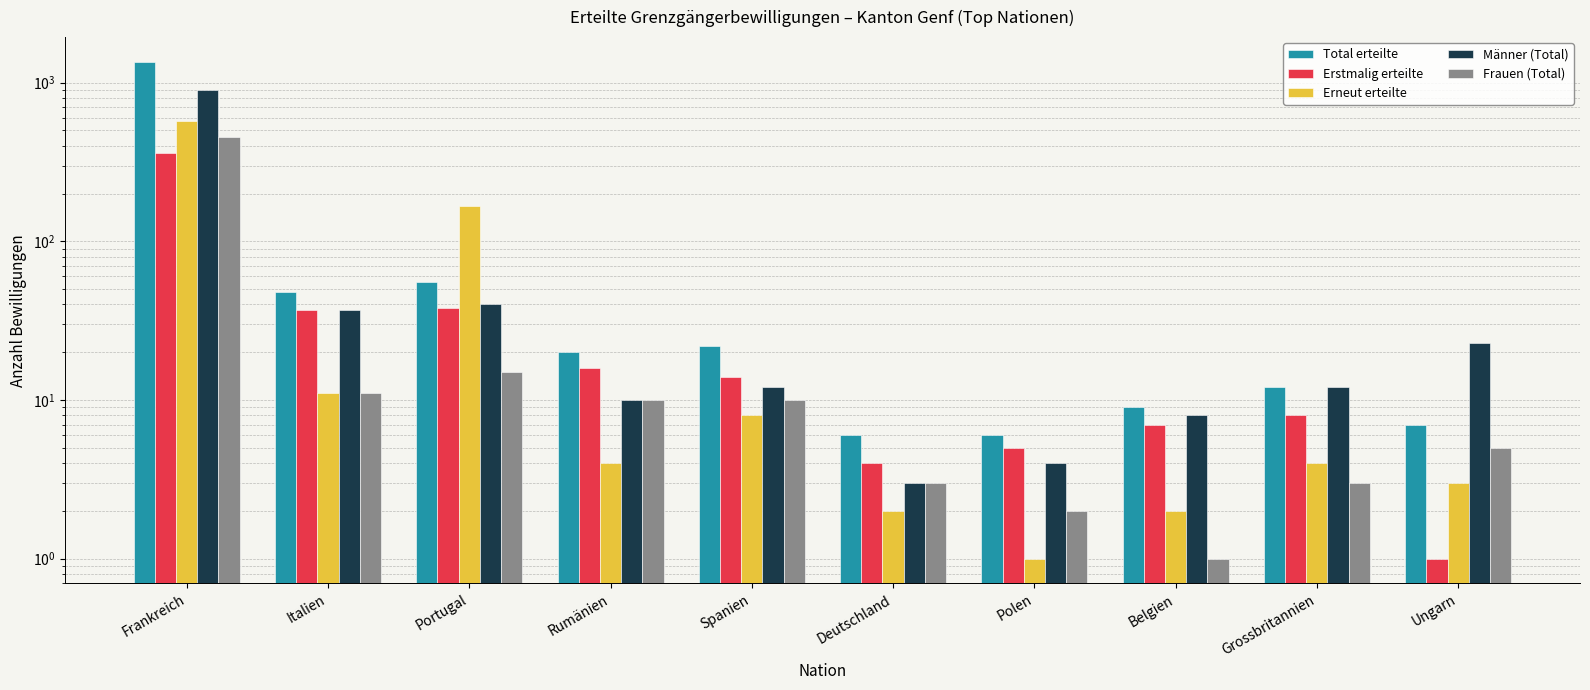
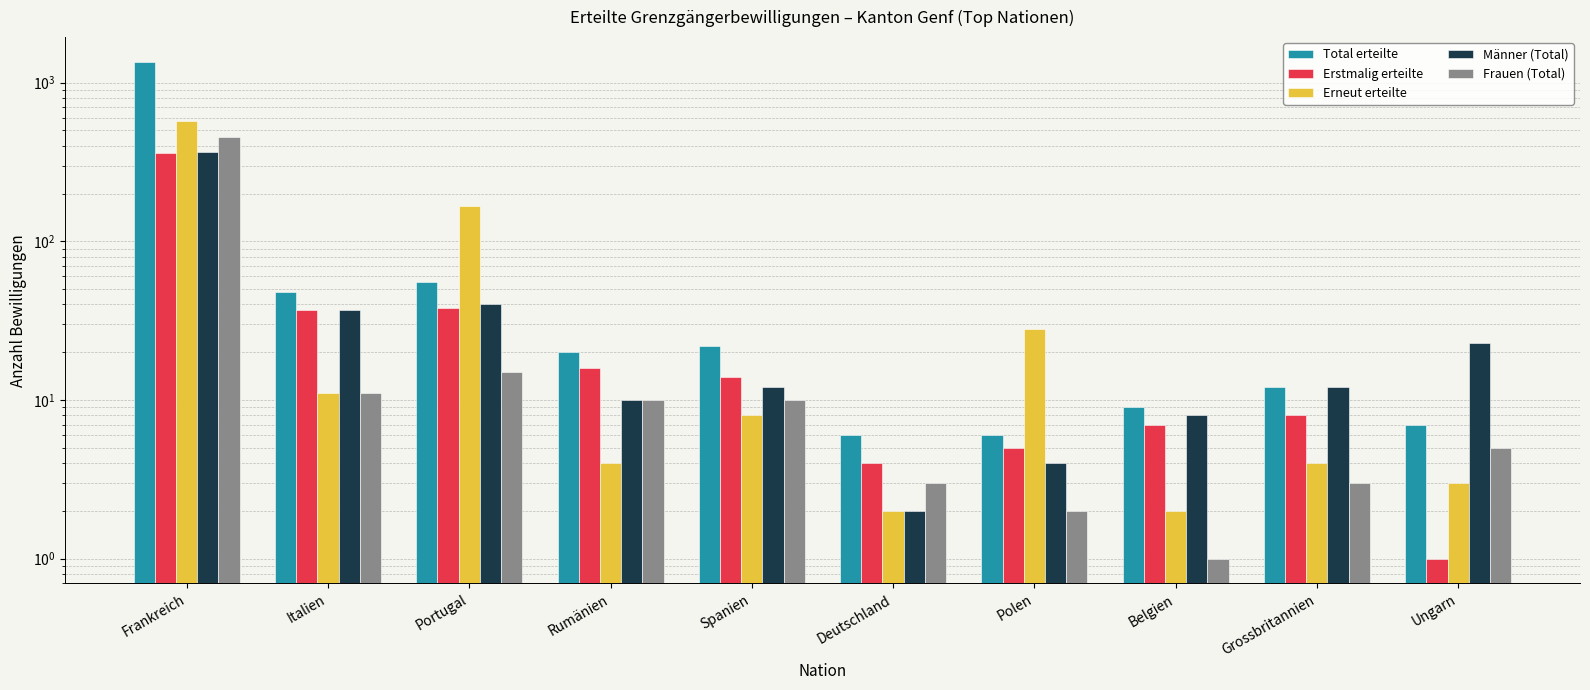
  {
    "Total erteilte": {
      "Frankreich": 1400,
      "Italien": 48,
      "Portugal": 55,
      "Rumänien": 20,
      "Spanien": 22,
      "Deutschland": 6,
      "Polen": 6,
      "Belgien": 9,
      "Grossbritannien": 12,
      "Ungarn": 7
    },
    "Erstmalig erteilte": {
      "Frankreich": 360,
      "Italien": 37,
      "Portugal": 38,
      "Rumänien": 16,
      "Spanien": 14,
      "Deutschland": 4,
      "Polen": 5,
      "Belgien": 7,
      "Grossbritannien": 8,
      "Ungarn": 1
    },
    "Erneut erteilte": {
      "Frankreich": 570,
      "Italien": 11,
      "Portugal": 170,
      "Rumänien": 4,
      "Spanien": 8,
      "Deutschland": 2,
-     "Polen": 1,
+     "Polen": 28,
      "Belgien": 2,
      "Grossbritannien": 4,
      "Ungarn": 3
    },
    "Männer (Total)": {
-     "Frankreich": 900,
+     "Frankreich": 370,
      "Italien": 37,
      "Portugal": 40,
      "Rumänien": 10,
      "Spanien": 12,
-     "Deutschland": 3,
+     "Deutschland": 2,
      "Polen": 4,
      "Belgien": 8,
      "Grossbritannien": 12,
      "Ungarn": 23
    },
    "Frauen (Total)": {
      "Frankreich": 460,
      "Italien": 11,
      "Portugal": 15,
      "Rumänien": 10,
      "Spanien": 10,
      "Deutschland": 3,
      "Polen": 2,
      "Belgien": 1,
      "Grossbritannien": 3,
      "Ungarn": 5
    }
  }
